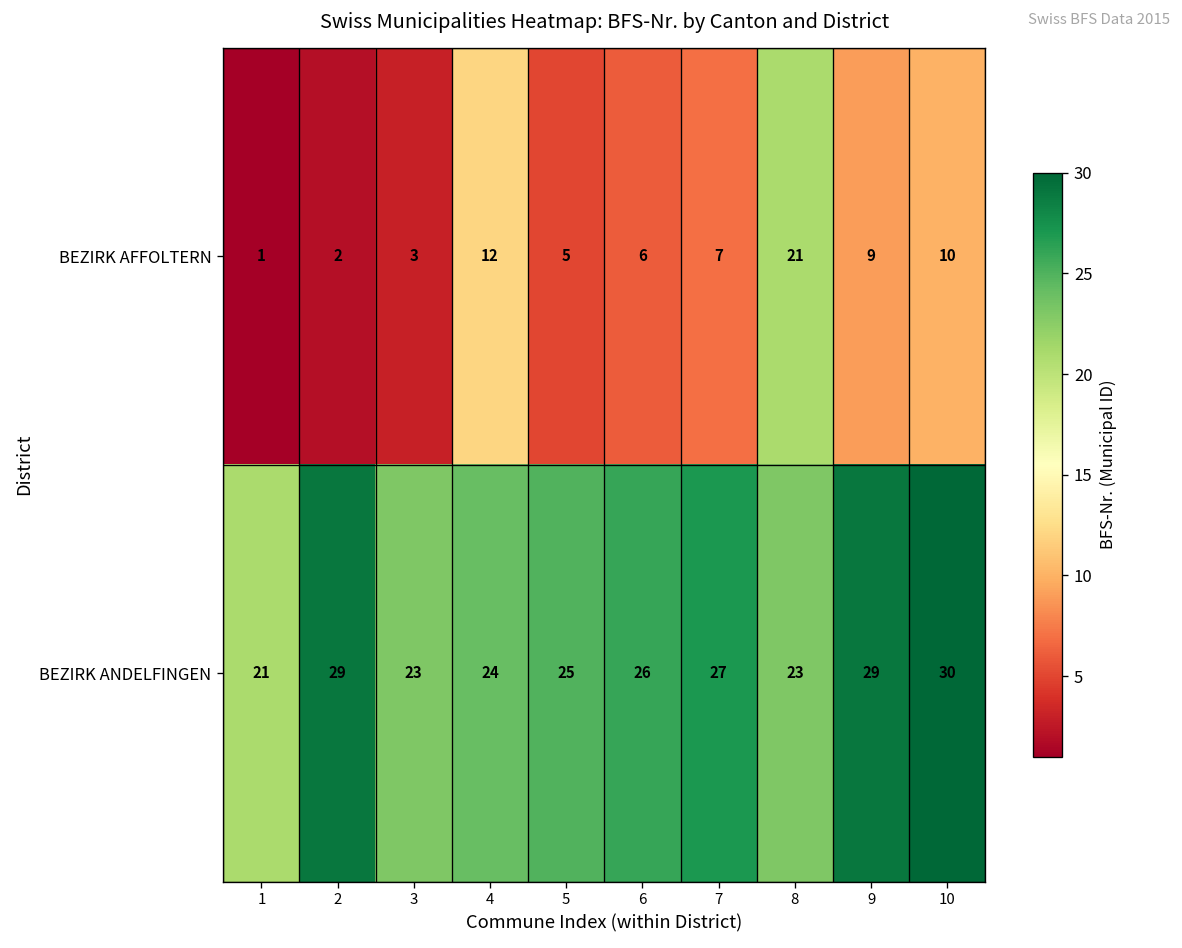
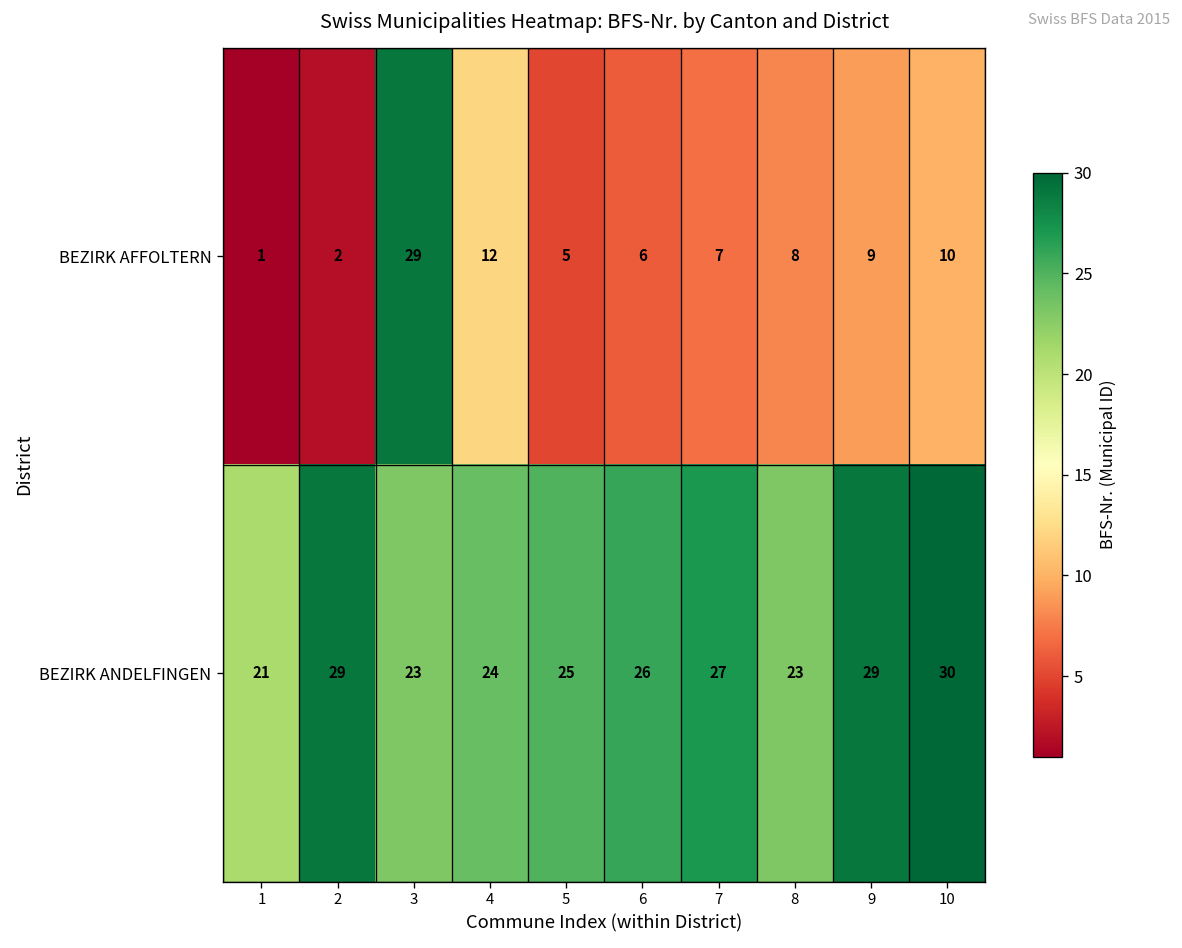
  {
    "BEZIRK AFFOLTERN": {
      "1": 1,
      "2": 2,
-     "3": 3,
+     "3": 29,
      "4": 12,
      "5": 5,
      "6": 6,
      "7": 7,
-     "8": 21,
+     "8": 8,
      "9": 9,
      "10": 10
    },
    "BEZIRK ANDELFINGEN": {
      "1": 21,
      "2": 29,
      "3": 23,
      "4": 24,
      "5": 25,
      "6": 26,
      "7": 27,
      "8": 23,
      "9": 29,
      "10": 30
    }
  }
